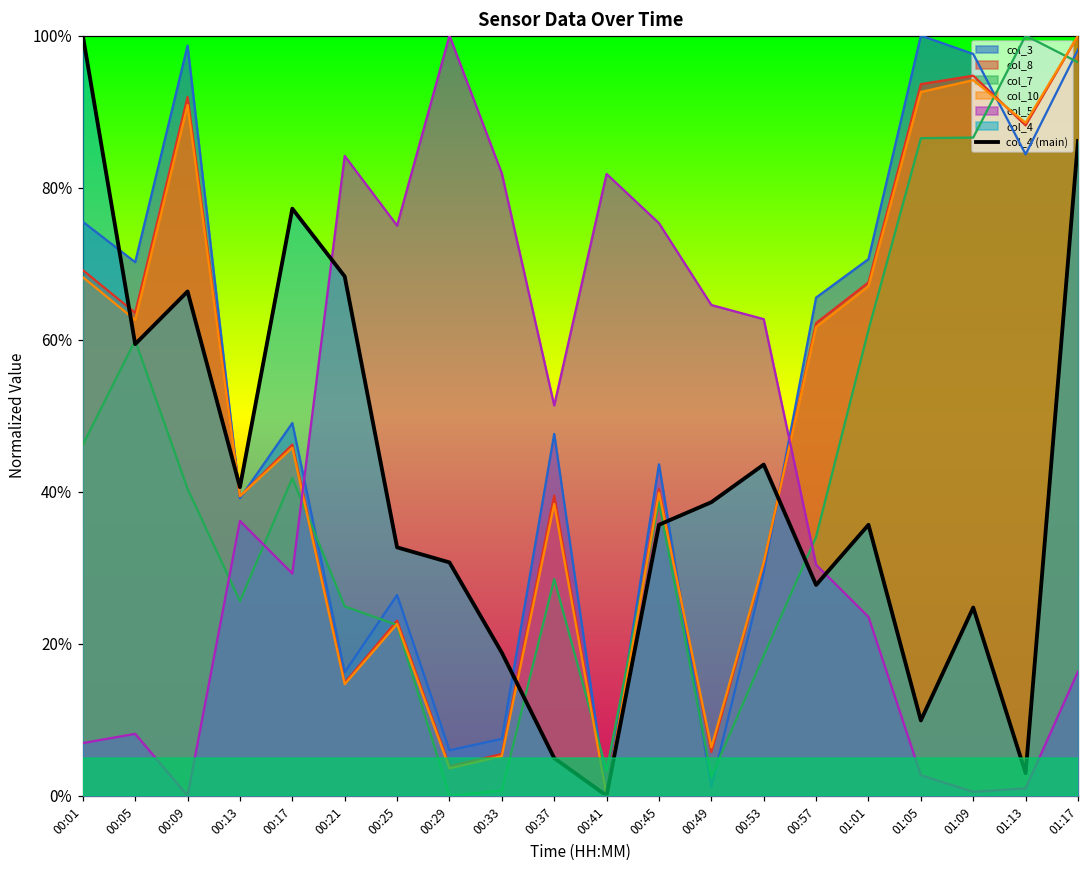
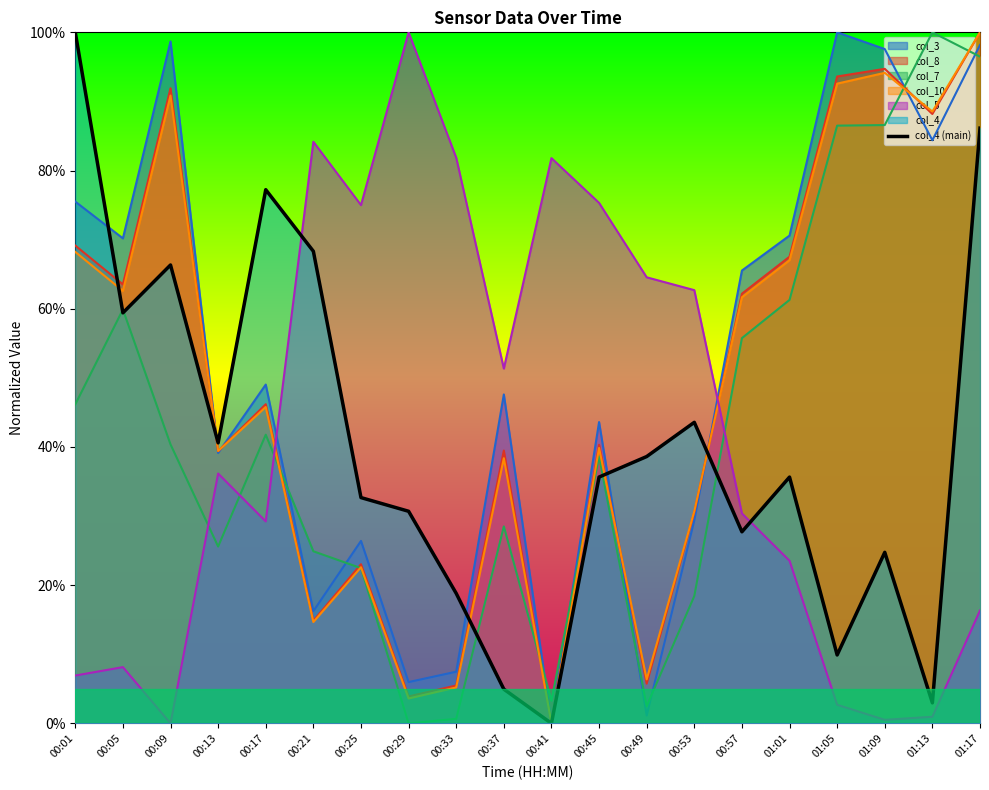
  {
    "col_3": {
      "00:01": "76%",
      "00:05": "70%",
      "00:09": "99%",
      "00:17": "49%",
      "00:21": "16%",
      "00:25": "26%",
      "00:29": "6%",
      "00:33": "7%",
      "00:37": "48%",
      "00:45": "44%",
      "00:53": "29%",
      "00:57": "66%",
      "01:01": "71%",
      "01:05": "100%",
      "01:17": "98%"
    },
    "col_8": {
      "00:01": "69%",
      "00:05": "64%",
      "00:09": "92%",
      "00:17": "46%",
      "00:25": "23%",
      "00:37": "39%",
      "00:45": "40%",
      "00:49": "6%",
      "00:57": "62%",
      "01:01": "68%",
      "01:05": "94%"
    },
    "col_7": {
      "00:01": "46%",
      "00:05": "60%",
      "00:09": "40%",
      "00:13": "26%",
      "00:17": "42%",
      "00:21": "25%",
      "00:37": "29%",
      "00:45": "39%",
      "00:53": "18%",
-     "00:57": "34%",
+     "00:57": "56%",
      "01:01": "61%",
      "01:05": "86%",
      "01:13": "100%",
      "01:17": "96%"
    },
    "col_10": {
      "00:01": "68%",
      "00:05": "63%",
      "00:09": "91%",
      "00:17": "46%",
      "00:37": "38%",
      "00:45": "40%",
      "00:49": "6%",
      "00:57": "62%",
      "01:01": "67%",
      "01:05": "93%"
    },
    "col_5": {
      "00:01": "7%",
      "00:05": "8%",
      "00:13": "36%",
      "00:17": "29%",
      "00:21": "84%",
      "00:25": "75%",
      "00:29": "100%",
      "00:33": "82%",
      "00:37": "51%",
      "00:41": "82%",
      "00:45": "75%",
      "00:49": "65%",
      "00:53": "63%",
      "00:57": "30%",
      "01:01": "24%",
      "01:17": "16%"
    },
    "col_4": {
      "00:01": "100%",
      "00:05": "59%",
      "00:09": "66%",
      "00:13": "41%",
      "00:17": "77%",
      "00:21": "68%",
      "00:25": "33%",
      "00:29": "31%",
      "00:33": "19%",
      "00:45": "36%",
      "00:49": "39%",
      "00:53": "44%",
      "00:57": "28%",
      "01:01": "36%",
      "01:05": "10%",
      "01:09": "25%",
      "01:17": "86%"
    }
  }
